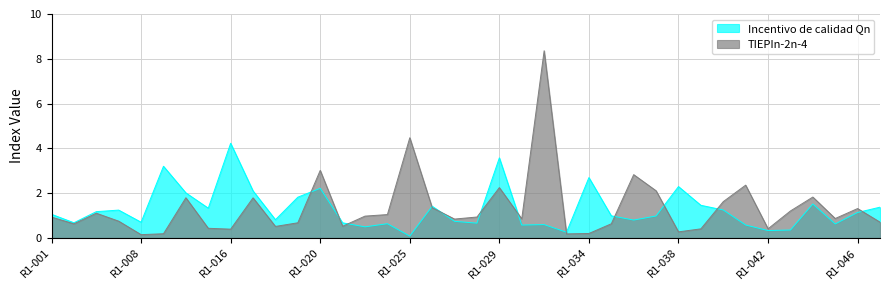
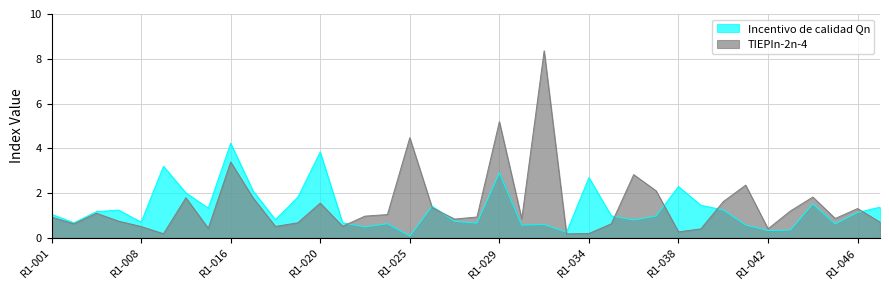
  {
    "Incentivo de calidad Qn": {
      "R1-001": 1.1,
      "R1-008": 0.7,
      "R1-016": 4.2,
-     "R1-020": 2.2,
+     "R1-020": 3.8,
      "R1-025": 0.1,
-     "R1-029": 3.6,
+     "R1-029": 2.9,
      "R1-034": 2.7,
      "R1-038": 2.3,
      "R1-046": 1.1
    },
    "TIEPIn-2n-4": {
      "R1-001": 0.9,
-     "R1-008": 0.1,
-     "R1-016": 0.4,
-     "R1-020": 3.0,
+     "R1-008": 0.5,
+     "R1-016": 3.4,
+     "R1-020": 1.6,
      "R1-025": 4.5,
-     "R1-029": 2.2,
+     "R1-029": 5.2,
      "R1-034": 0.2,
      "R1-038": 0.3,
      "R1-046": 1.3
    }
  }
